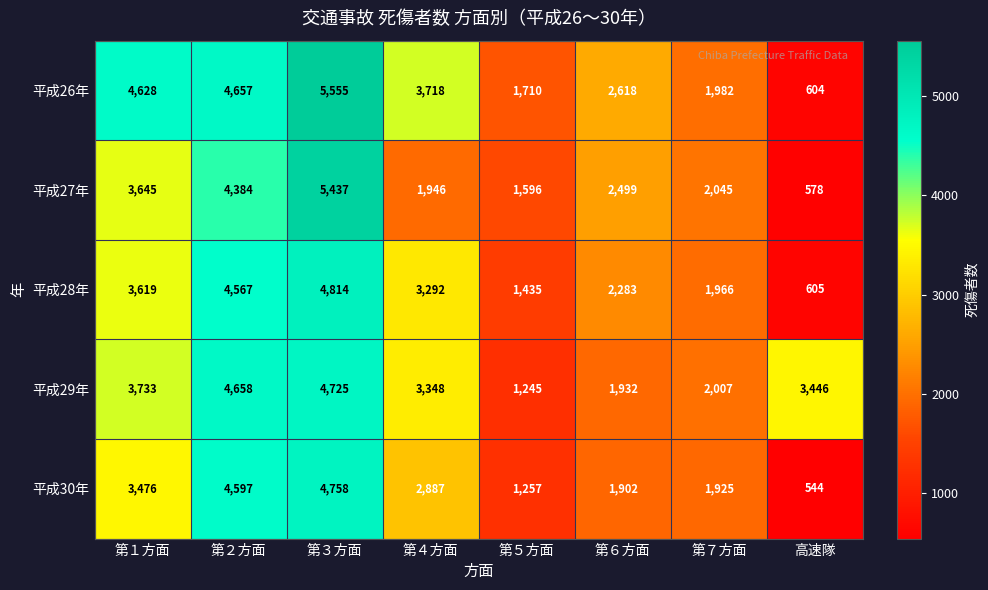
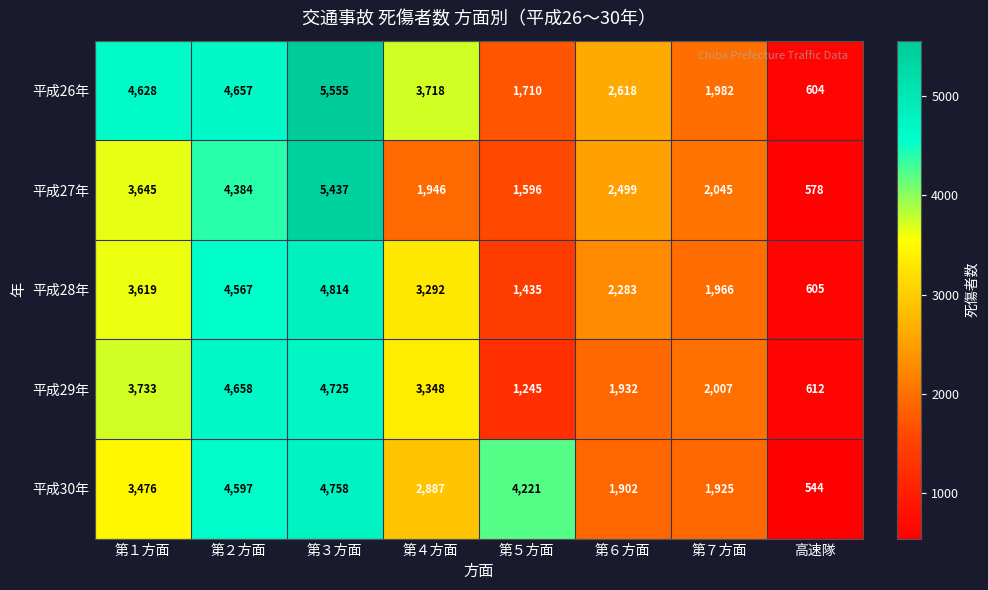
  {
    "平成26年": {
      "第１方面": "4,628",
      "第２方面": "4,657",
      "第３方面": "5,555",
      "第４方面": "3,718",
      "第５方面": "1,710",
      "第６方面": "2,618",
      "第７方面": "1,982"
    },
    "平成27年": {
      "第１方面": "3,645",
      "第２方面": "4,384",
      "第３方面": "5,437",
      "第４方面": "1,946",
      "第５方面": "1,596",
      "第６方面": "2,499",
      "第７方面": "2,045",
      "高速隊": "578"
    },
    "平成28年": {
      "第１方面": "3,619",
      "第２方面": "4,567",
      "第３方面": "4,814",
      "第４方面": "3,292",
      "第５方面": "1,435",
      "第６方面": "2,283",
      "第７方面": "1,966",
      "高速隊": "605"
    },
    "平成29年": {
      "第１方面": "3,733",
      "第２方面": "4,658",
      "第３方面": "4,725",
      "第４方面": "3,348",
      "第５方面": "1,245",
      "第６方面": "1,932",
      "第７方面": "2,007",
-     "高速隊": "3,446"
+     "高速隊": "612"
    },
    "平成30年": {
      "第１方面": "3,476",
      "第２方面": "4,597",
      "第３方面": "4,758",
      "第４方面": "2,887",
-     "第５方面": "1,257",
+     "第５方面": "4,221",
      "第６方面": "1,902",
      "第７方面": "1,925",
      "高速隊": "544"
    }
  }
